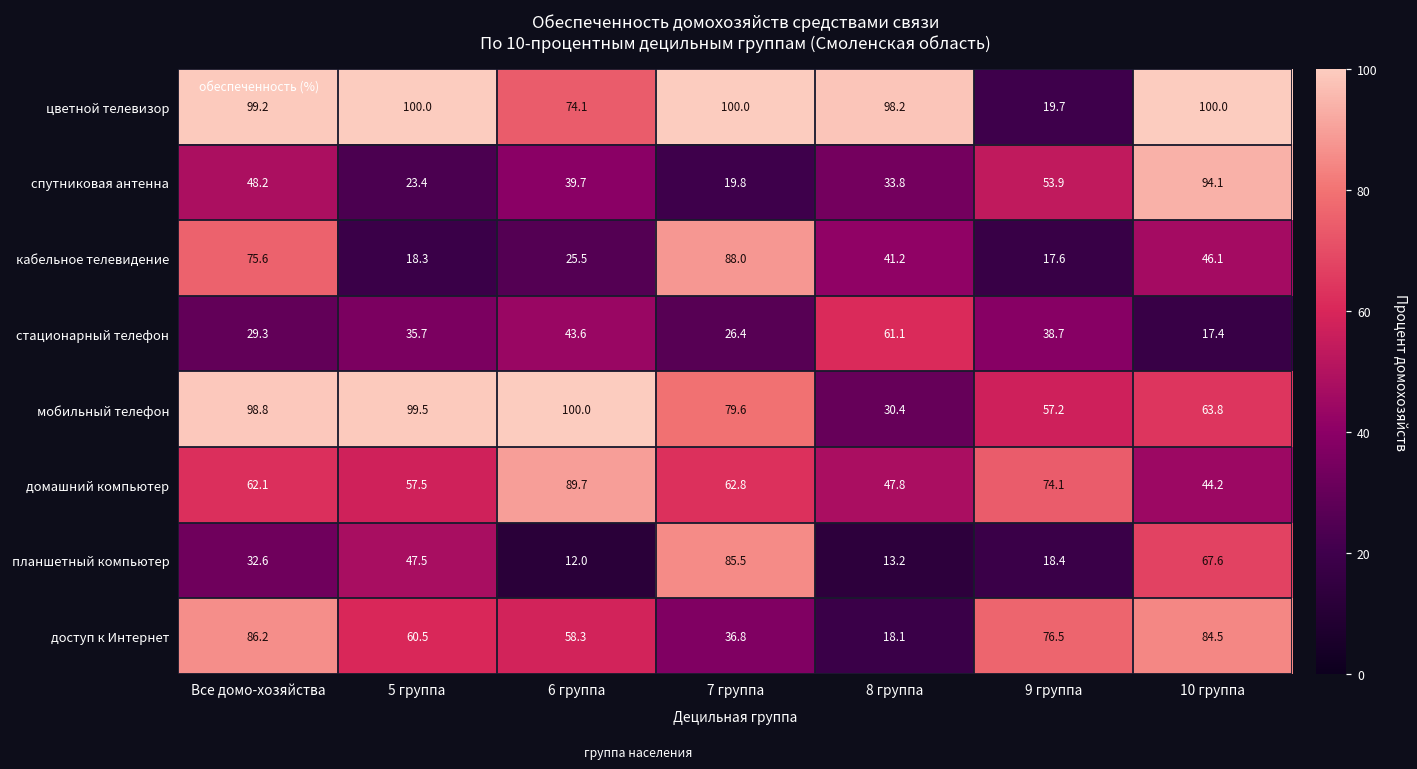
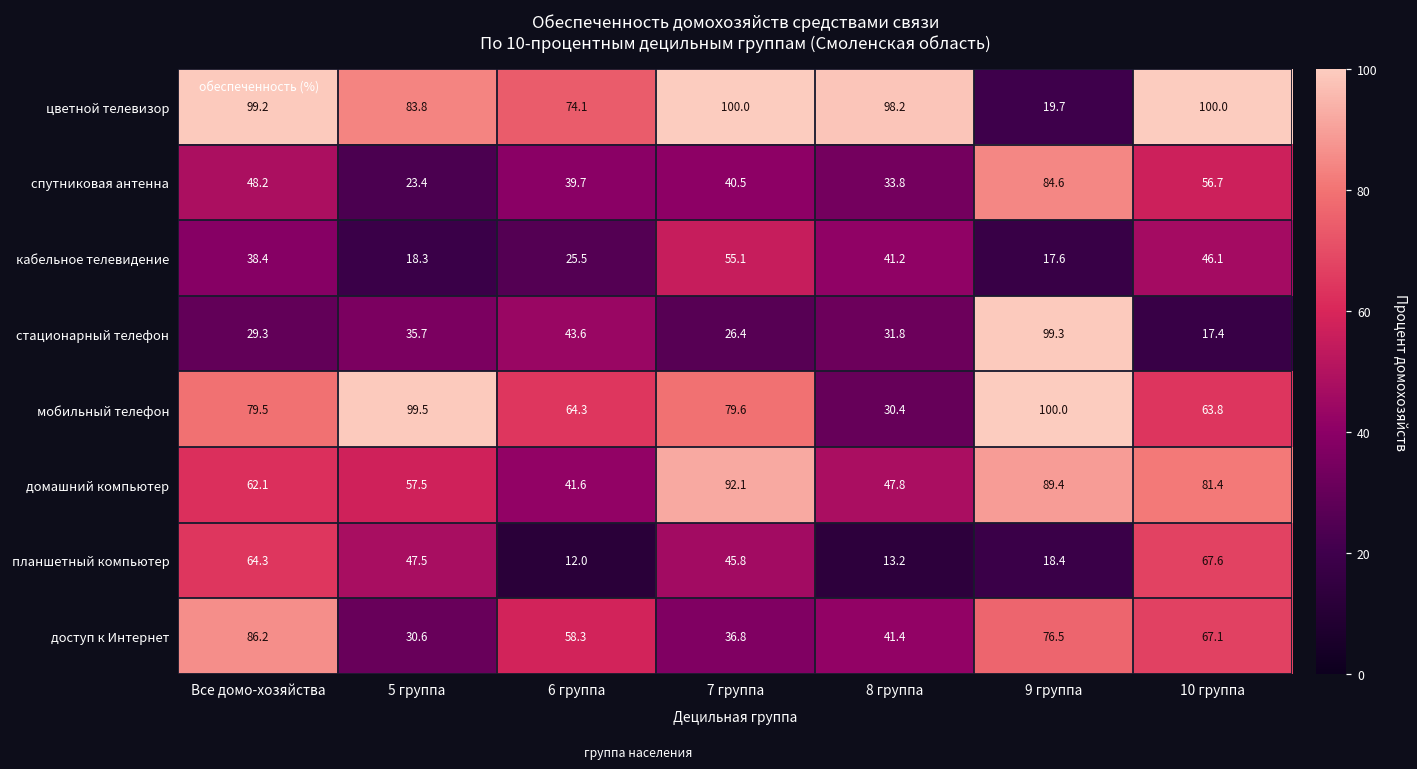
  {
    "цветной телевизор": {
      "Все домо-хозяйства": 99.2,
-     "5 группа": 100.0,
+     "5 группа": 83.8,
      "6 группа": 74.1,
      "7 группа": 100.0,
      "8 группа": 98.2,
      "9 группа": 19.7,
      "10 группа": 100.0
    },
    "спутниковая антенна": {
      "Все домо-хозяйства": 48.2,
      "5 группа": 23.4,
      "6 группа": 39.7,
-     "7 группа": 19.8,
+     "7 группа": 40.5,
      "8 группа": 33.8,
-     "9 группа": 53.9,
-     "10 группа": 94.1
+     "9 группа": 84.6,
+     "10 группа": 56.7
    },
    "кабельное телевидение": {
-     "Все домо-хозяйства": 75.6,
+     "Все домо-хозяйства": 38.4,
      "5 группа": 18.3,
      "6 группа": 25.5,
-     "7 группа": 88.0,
+     "7 группа": 55.1,
      "8 группа": 41.2,
      "9 группа": 17.6,
      "10 группа": 46.1
    },
    "стационарный телефон": {
      "Все домо-хозяйства": 29.3,
      "5 группа": 35.7,
      "6 группа": 43.6,
      "7 группа": 26.4,
-     "8 группа": 61.1,
-     "9 группа": 38.7,
+     "8 группа": 31.8,
+     "9 группа": 99.3,
      "10 группа": 17.4
    },
    "мобильный телефон": {
-     "Все домо-хозяйства": 98.8,
+     "Все домо-хозяйства": 79.5,
      "5 группа": 99.5,
-     "6 группа": 100.0,
+     "6 группа": 64.3,
      "7 группа": 79.6,
      "8 группа": 30.4,
-     "9 группа": 57.2,
+     "9 группа": 100.0,
      "10 группа": 63.8
    },
    "домашний компьютер": {
      "Все домо-хозяйства": 62.1,
      "5 группа": 57.5,
-     "6 группа": 89.7,
-     "7 группа": 62.8,
+     "6 группа": 41.6,
+     "7 группа": 92.1,
      "8 группа": 47.8,
-     "9 группа": 74.1,
-     "10 группа": 44.2
+     "9 группа": 89.4,
+     "10 группа": 81.4
    },
    "планшетный компьютер": {
-     "Все домо-хозяйства": 32.6,
+     "Все домо-хозяйства": 64.3,
      "5 группа": 47.5,
      "6 группа": 12.0,
-     "7 группа": 85.5,
+     "7 группа": 45.8,
      "8 группа": 13.2,
      "9 группа": 18.4,
      "10 группа": 67.6
    },
    "доступ к Интернет": {
      "Все домо-хозяйства": 86.2,
-     "5 группа": 60.5,
+     "5 группа": 30.6,
      "6 группа": 58.3,
      "7 группа": 36.8,
-     "8 группа": 18.1,
+     "8 группа": 41.4,
      "9 группа": 76.5,
-     "10 группа": 84.5
+     "10 группа": 67.1
    }
  }
